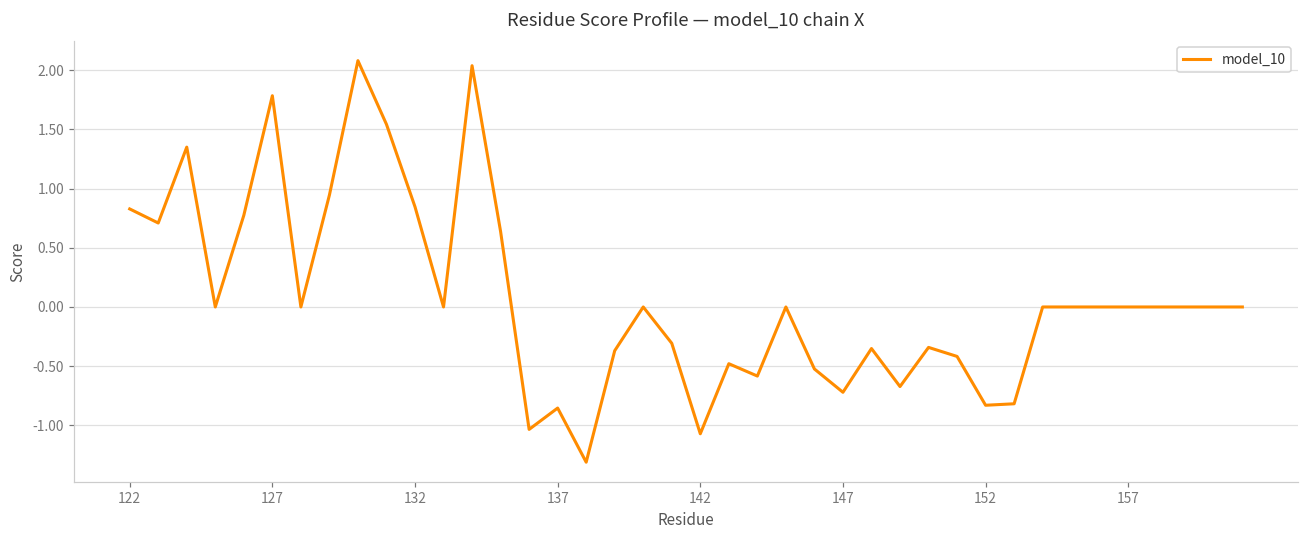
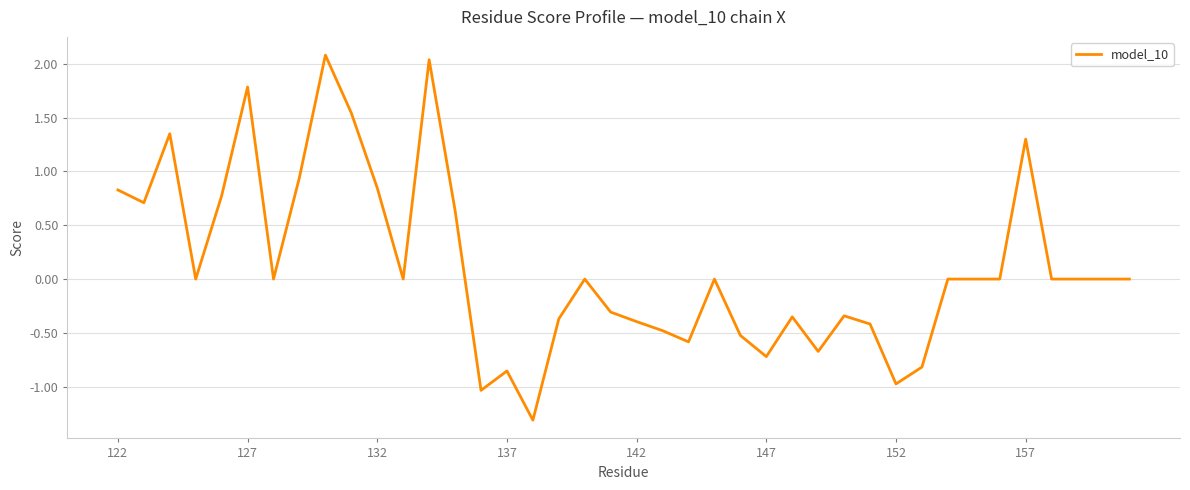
  {
    "122": 0.83,
    "127": 1.78,
    "132": 0.85,
    "137": -0.85,
-   "142": -1.07,
+   "142": -0.40,
    "147": -0.72,
-   "152": -0.83,
-   "157": 0.0
+   "152": -0.97,
+   "157": 1.3
  }
